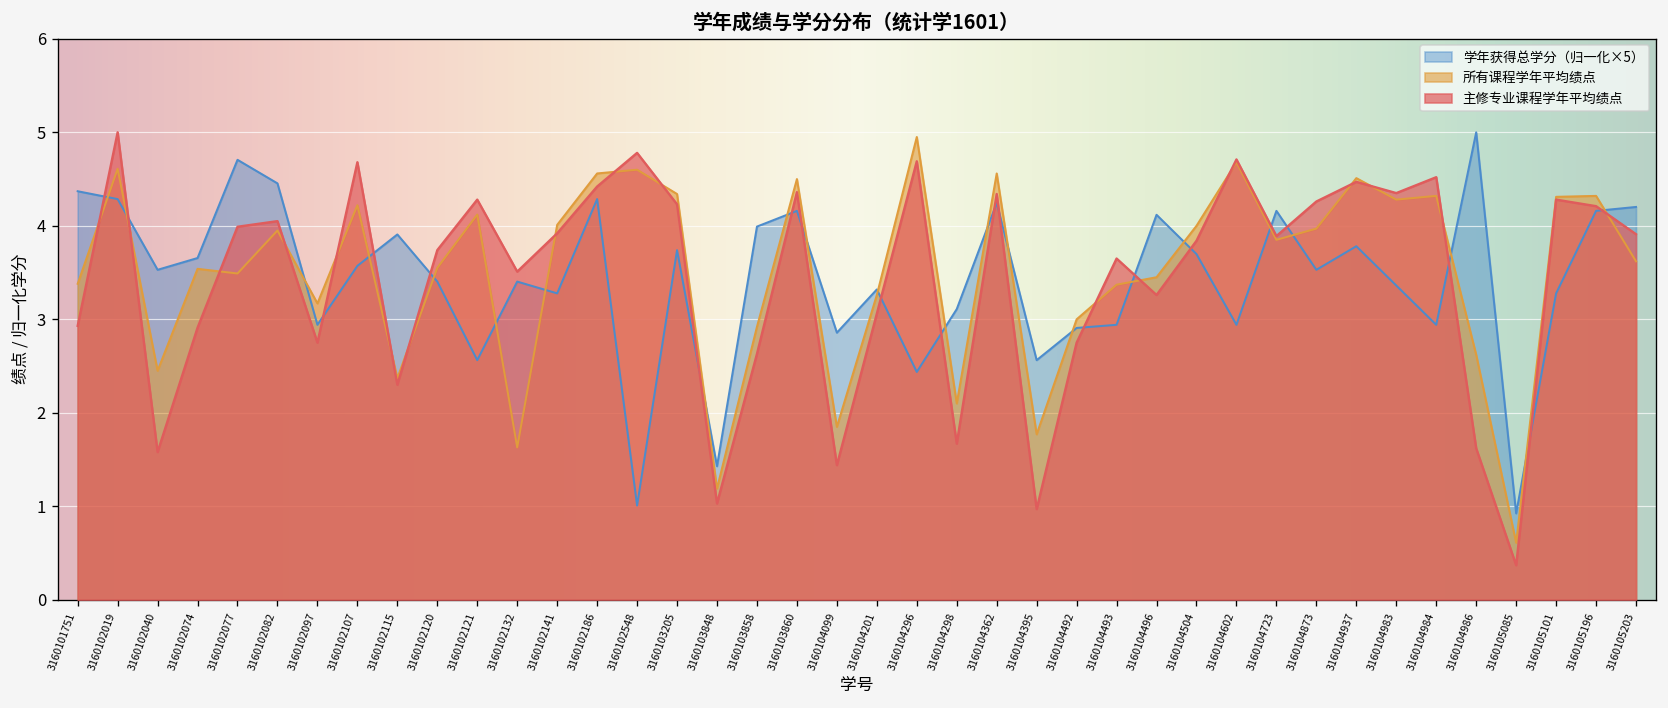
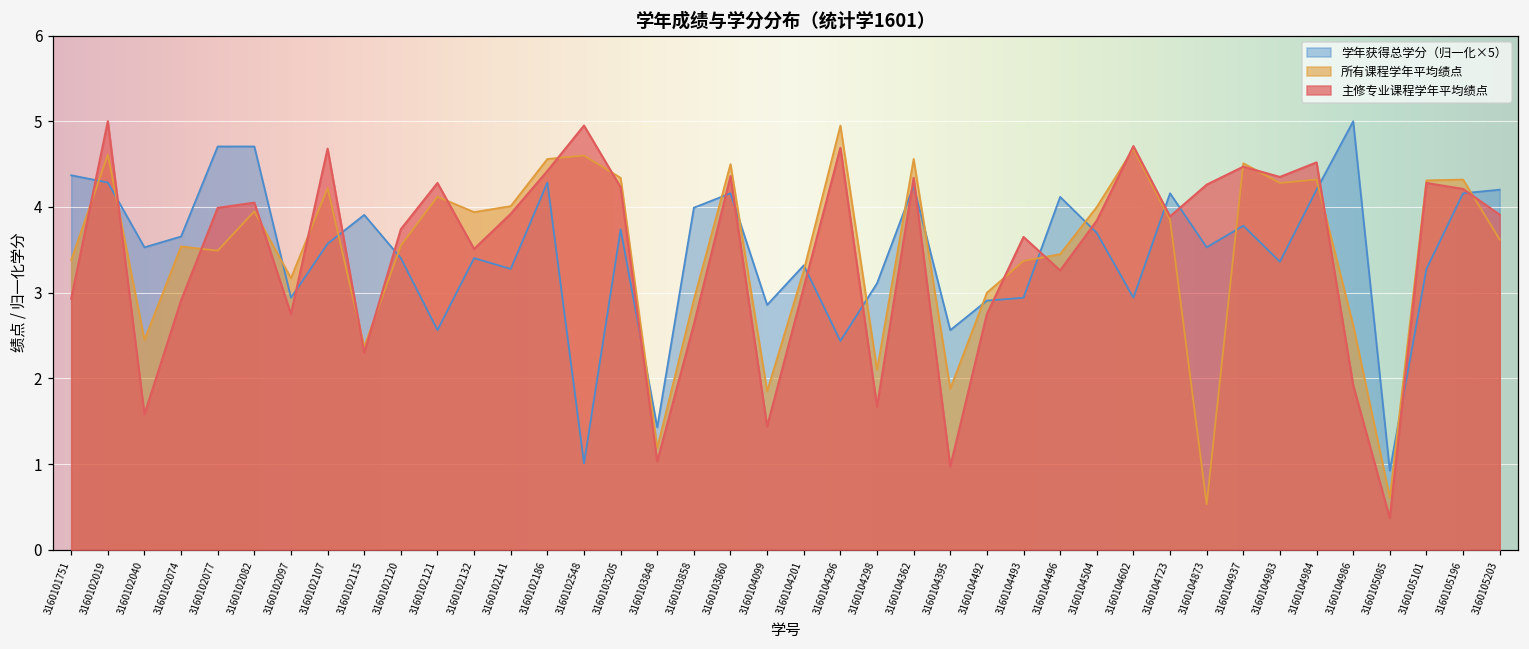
  {
    "学年获得总学分（归一化×5）": {
      "3160101751": 4.4,
      "3160102019": 4.3,
      "3160102040": 3.5,
      "3160102074": 3.7,
      "3160102077": 4.7,
-     "3160102082": 4.5,
+     "3160102082": 4.7,
      "3160102097": 2.9,
      "3160102107": 3.6,
      "3160102115": 3.9,
      "3160102120": 3.4,
      "3160102121": 2.6,
      "3160102132": 3.4,
      "3160102141": 3.3,
      "3160102186": 4.3,
      "3160102548": 1.0,
      "3160103205": 3.7,
      "3160103848": 1.4,
      "3160103858": 4.0,
      "3160103860": 4.2,
      "3160104099": 2.9,
      "3160104201": 3.3,
      "3160104296": 2.4,
      "3160104298": 3.1,
      "3160104362": 4.2,
      "3160104395": 2.6,
      "3160104492": 2.9,
      "3160104493": 2.9,
      "3160104496": 4.1,
      "3160104504": 3.7,
      "3160104602": 2.9,
      "3160104723": 4.2,
      "3160104873": 3.5,
      "3160104937": 3.8,
      "3160104983": 3.4,
-     "3160104984": 2.9,
+     "3160104984": 4.2,
      "3160104986": 5.0,
      "3160105085": 0.9,
      "3160105101": 3.3,
      "3160105196": 4.2,
      "3160105203": 4.2
    },
    "所有课程学年平均绩点": {
      "3160101751": 3.4,
      "3160102019": 4.6,
      "3160102040": 2.5,
      "3160102074": 3.5,
      "3160102077": 3.5,
      "3160102082": 4.0,
      "3160102097": 3.2,
      "3160102107": 4.2,
      "3160102115": 2.4,
      "3160102120": 3.6,
      "3160102121": 4.1,
-     "3160102132": 1.6,
+     "3160102132": 3.9,
      "3160102141": 4.0,
      "3160102186": 4.6,
      "3160102548": 4.6,
      "3160103205": 4.3,
      "3160103848": 1.2,
      "3160103858": 2.9,
      "3160103860": 4.5,
      "3160104099": 1.9,
      "3160104201": 3.3,
      "3160104296": 5.0,
      "3160104298": 2.1,
      "3160104362": 4.6,
-     "3160104395": 1.8,
+     "3160104395": 1.9,
      "3160104492": 3.0,
      "3160104493": 3.4,
      "3160104496": 3.5,
      "3160104504": 4.0,
      "3160104723": 3.9,
-     "3160104873": 4.0,
+     "3160104873": 0.5,
      "3160104937": 4.5,
      "3160104983": 4.3,
      "3160104984": 4.3,
      "3160104986": 2.6,
      "3160105085": 0.6,
      "3160105196": 4.3,
      "3160105203": 3.6
    },
    "主修专业课程学年平均绩点": {
      "3160101751": 2.9,
      "3160102019": 5.0,
      "3160102040": 1.6,
      "3160102074": 2.9,
      "3160102077": 4.0,
      "3160102082": 4.1,
      "3160102097": 2.8,
      "3160102107": 4.7,
      "3160102115": 2.3,
      "3160102120": 3.7,
      "3160102121": 4.3,
      "3160102132": 3.5,
      "3160102141": 3.9,
      "3160102186": 4.4,
-     "3160102548": 4.8,
+     "3160102548": 5.0,
      "3160103205": 4.2,
      "3160103848": 1.0,
      "3160103858": 2.6,
      "3160103860": 4.4,
      "3160104099": 1.4,
      "3160104201": 3.1,
      "3160104296": 4.7,
      "3160104298": 1.7,
      "3160104362": 4.3,
      "3160104395": 1.0,
      "3160104492": 2.8,
      "3160104493": 3.7,
      "3160104496": 3.3,
      "3160104504": 3.8,
      "3160104723": 3.9,
      "3160104873": 4.3,
      "3160104937": 4.5,
      "3160104983": 4.4,
      "3160104984": 4.5,
-     "3160104986": 1.6,
+     "3160104986": 1.9,
      "3160105085": 0.4,
      "3160105196": 4.2,
      "3160105203": 3.9
    }
  }
